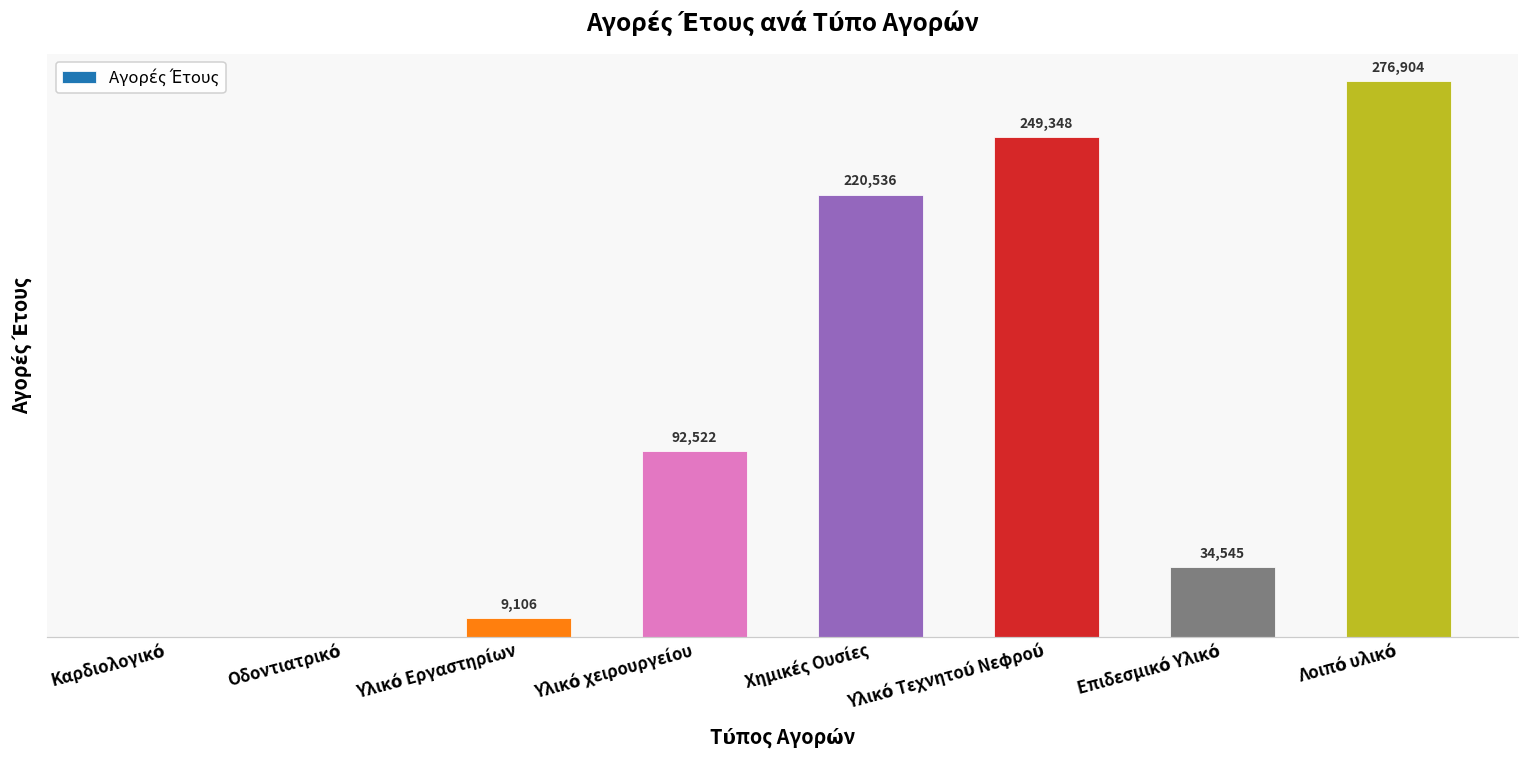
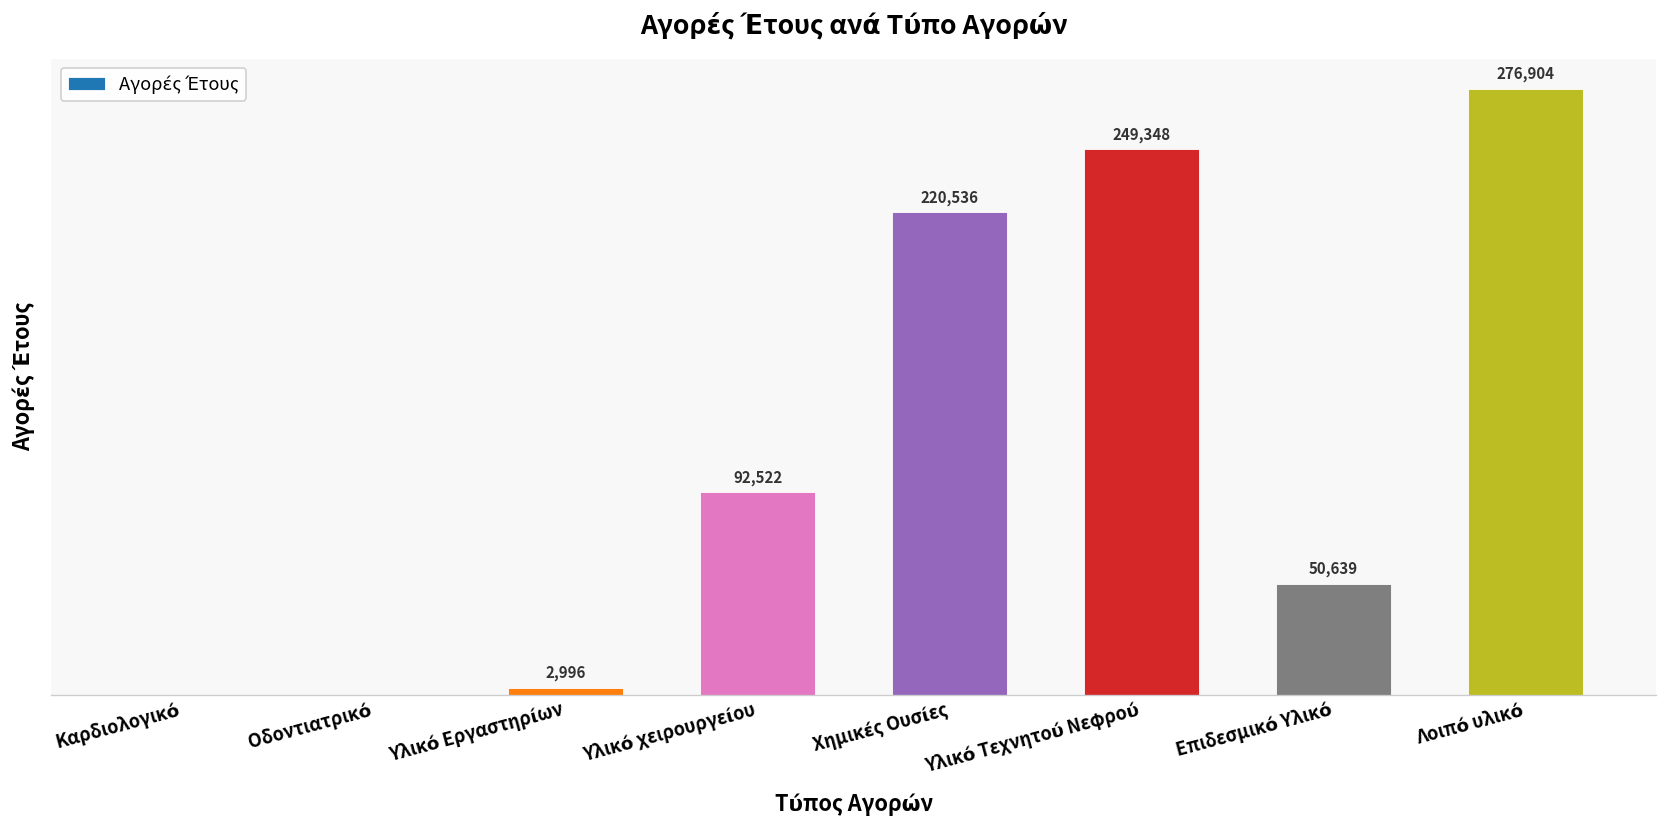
  {
-   "Υλικό Εργαστηρίων": "9,106",
+   "Υλικό Εργαστηρίων": "2,996",
    "Υλικό χειρουργείου": "92,522",
    "Χημικές Ουσίες": "220,536",
    "Υλικό Τεχνητού Νεφρού": "249,348",
-   "Επιδεσμικό Υλικό": "34,545",
+   "Επιδεσμικό Υλικό": "50,639",
    "Λοιπό υλικό": "276,904"
  }
